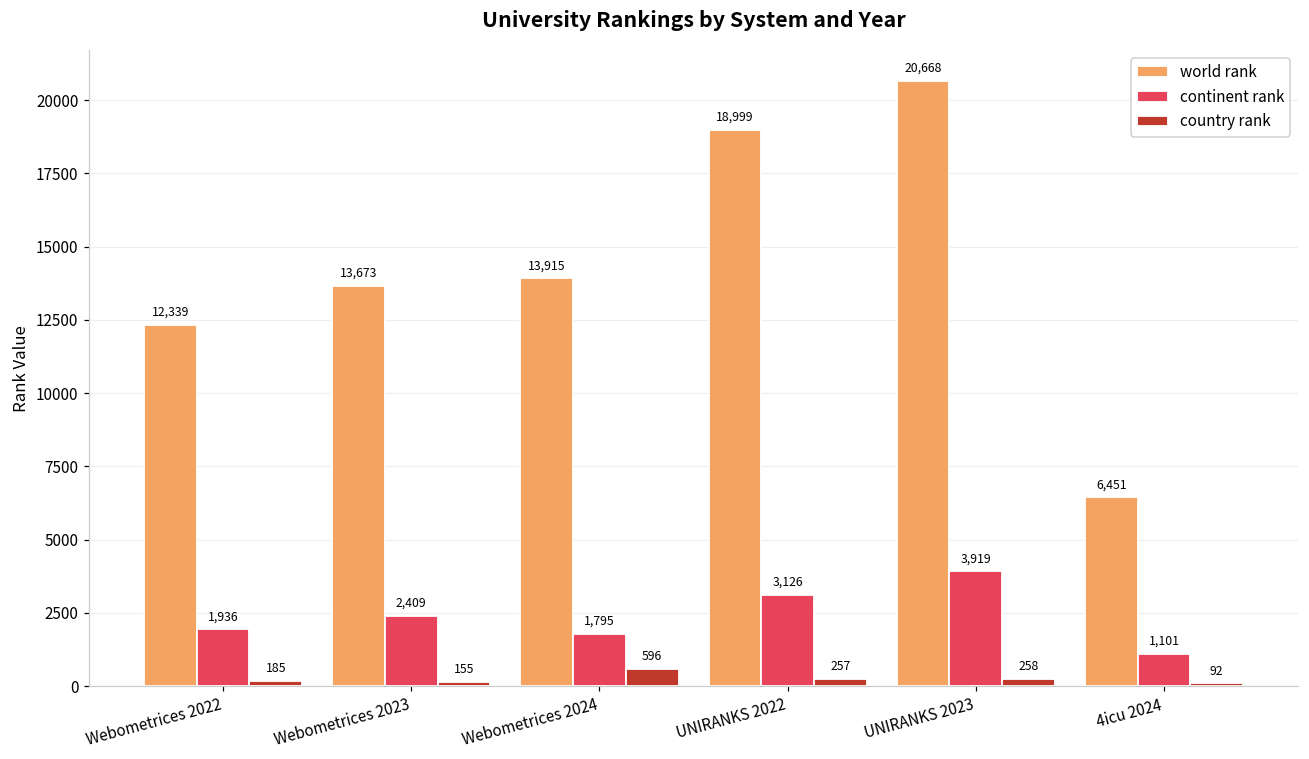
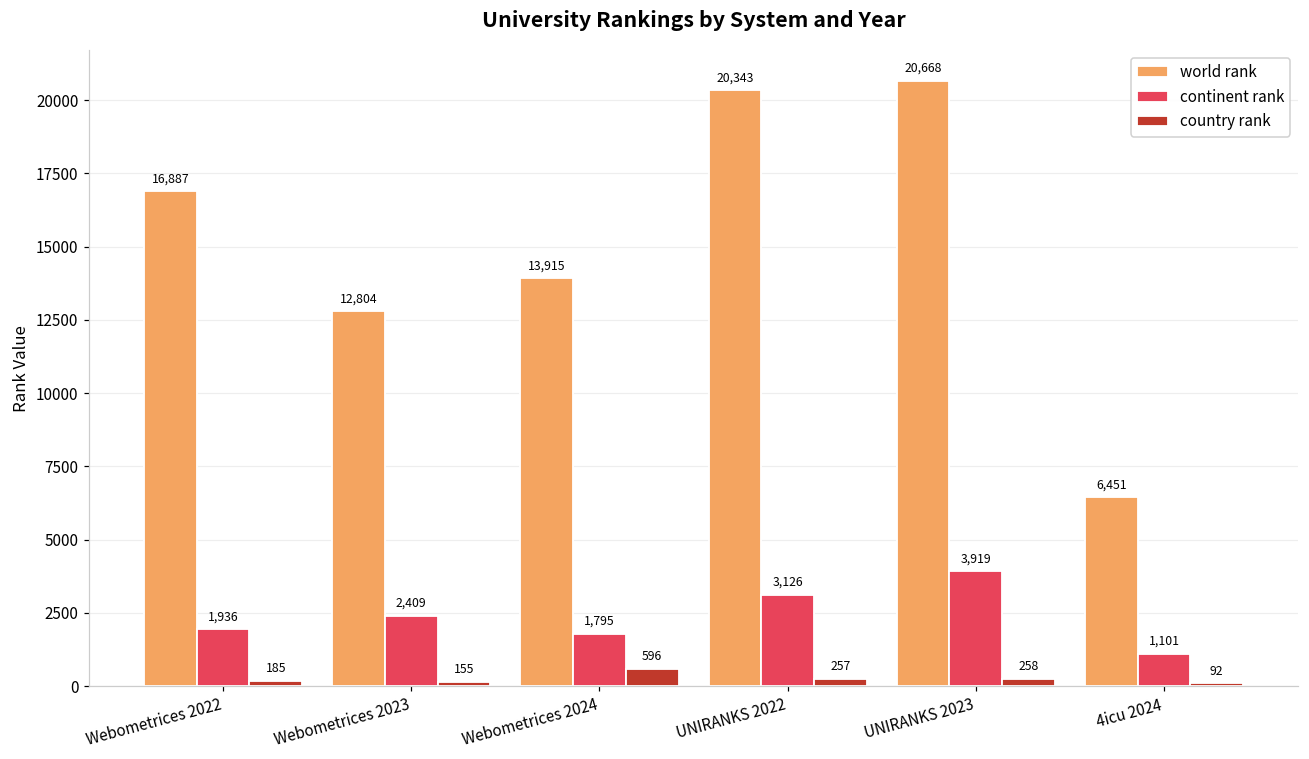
  {
    "world rank": {
-     "Webometrices 2022": "12,339",
-     "Webometrices 2023": "13,673",
+     "Webometrices 2022": "16,887",
+     "Webometrices 2023": "12,804",
      "Webometrices 2024": "13,915",
-     "UNIRANKS 2022": "18,999",
+     "UNIRANKS 2022": "20,343",
      "UNIRANKS 2023": "20,668",
      "4icu 2024": "6,451"
    },
    "continent rank": {
      "Webometrices 2022": "1,936",
      "Webometrices 2023": "2,409",
      "Webometrices 2024": "1,795",
      "UNIRANKS 2022": "3,126",
      "UNIRANKS 2023": "3,919",
      "4icu 2024": "1,101"
    },
    "country rank": {
      "Webometrices 2022": "185",
      "Webometrices 2023": "155",
      "Webometrices 2024": "596",
      "UNIRANKS 2022": "257",
      "UNIRANKS 2023": "258",
      "4icu 2024": "92"
    }
  }
